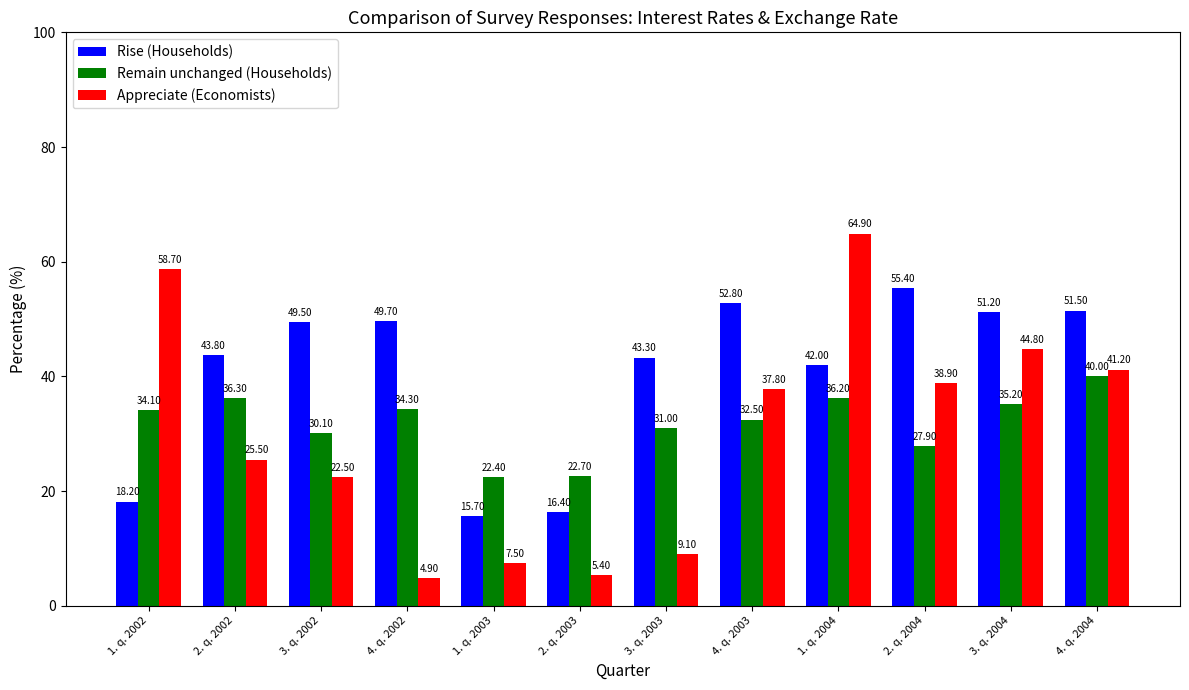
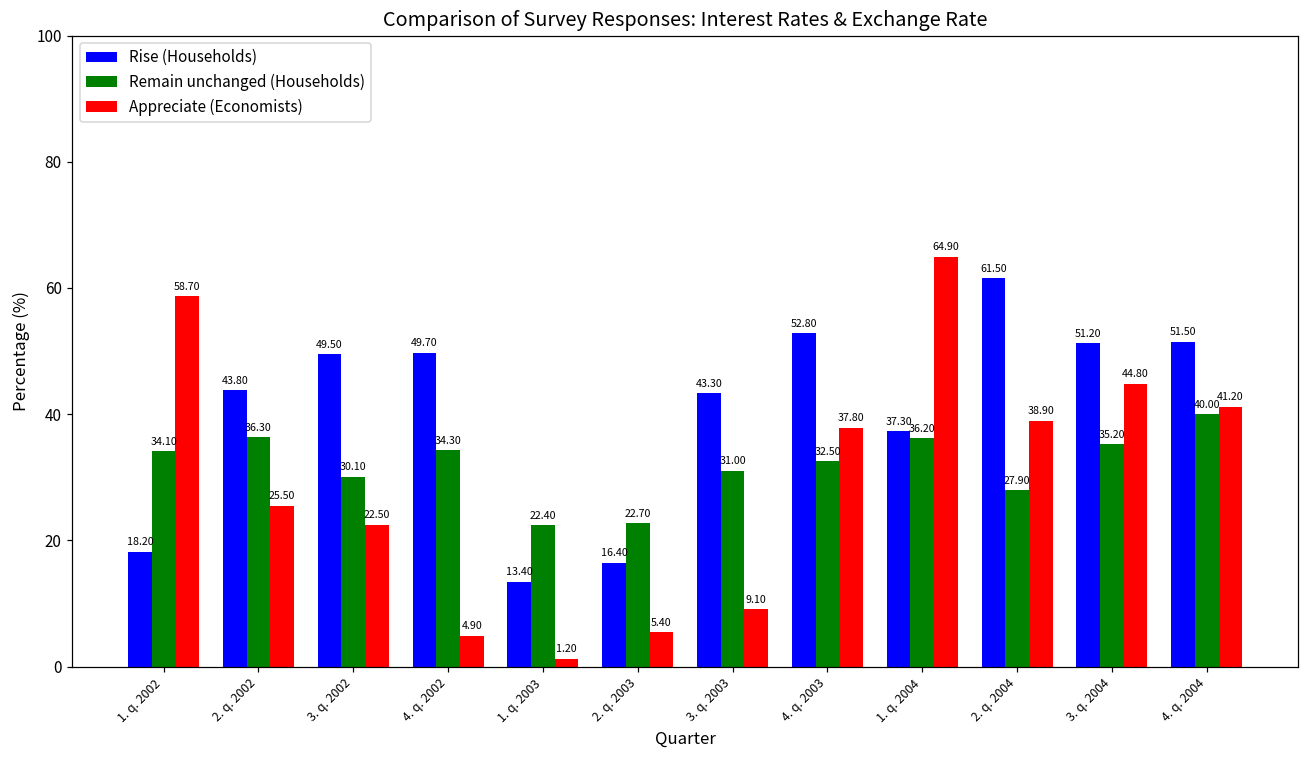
  {
    "Rise (Households)": {
      "1. q. 2002": 18.20,
      "2. q. 2002": 43.80,
      "3. q. 2002": 49.50,
      "4. q. 2002": 49.70,
-     "1. q. 2003": 15.70,
+     "1. q. 2003": 13.40,
      "2. q. 2003": 16.40,
      "3. q. 2003": 43.30,
      "4. q. 2003": 52.80,
-     "1. q. 2004": 42.00,
-     "2. q. 2004": 55.40,
+     "1. q. 2004": 37.30,
+     "2. q. 2004": 61.50,
      "3. q. 2004": 51.20,
      "4. q. 2004": 51.50
    },
    "Remain unchanged (Households)": {
      "1. q. 2002": 34.10,
      "2. q. 2002": 36.30,
      "3. q. 2002": 30.10,
      "4. q. 2002": 34.30,
      "1. q. 2003": 22.40,
      "2. q. 2003": 22.70,
      "3. q. 2003": 31.00,
      "4. q. 2003": 32.50,
      "1. q. 2004": 36.20,
      "2. q. 2004": 27.90,
      "3. q. 2004": 35.20,
      "4. q. 2004": 40.00
    },
    "Appreciate (Economists)": {
      "1. q. 2002": 58.70,
      "2. q. 2002": 25.50,
      "3. q. 2002": 22.50,
      "4. q. 2002": 4.90,
-     "1. q. 2003": 7.50,
+     "1. q. 2003": 1.20,
      "2. q. 2003": 5.40,
      "3. q. 2003": 9.10,
      "4. q. 2003": 37.80,
      "1. q. 2004": 64.90,
      "2. q. 2004": 38.90,
      "3. q. 2004": 44.80,
      "4. q. 2004": 41.20
    }
  }
